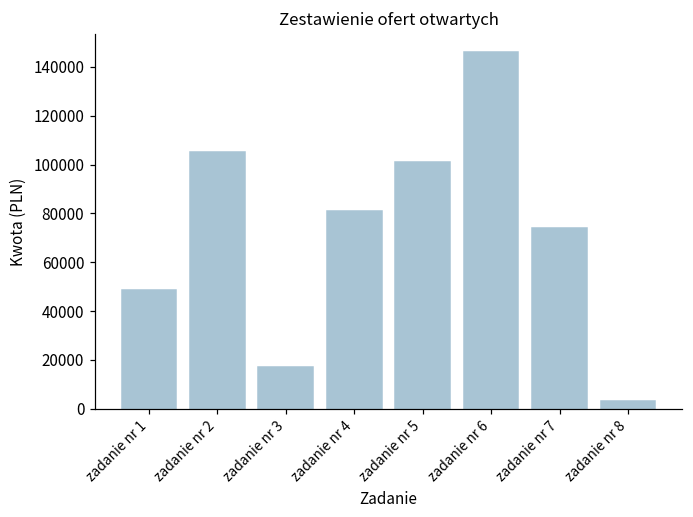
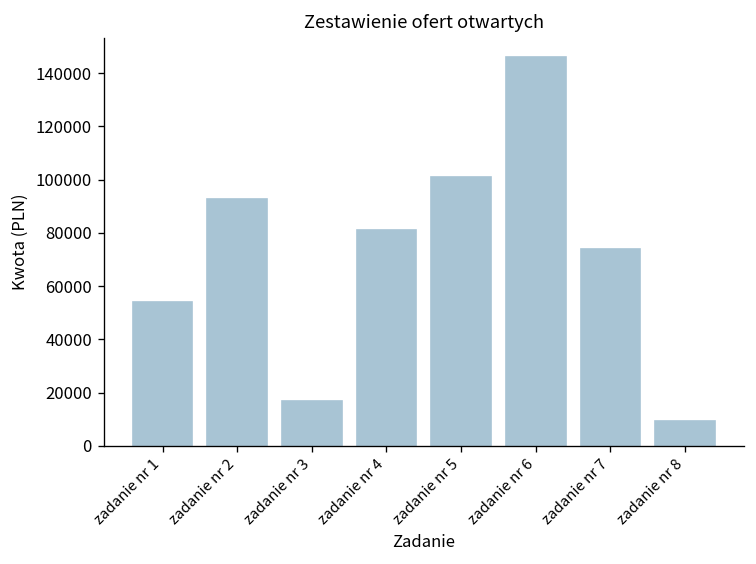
  {
-   "zadanie nr 1": 49000,
-   "zadanie nr 2": 105000,
+   "zadanie nr 1": 54000,
+   "zadanie nr 2": 93000,
    "zadanie nr 3": 17000,
    "zadanie nr 4": 81000,
    "zadanie nr 5": 101000,
    "zadanie nr 6": 146000,
    "zadanie nr 7": 74000,
-   "zadanie nr 8": 3000
+   "zadanie nr 8": 9000
  }
